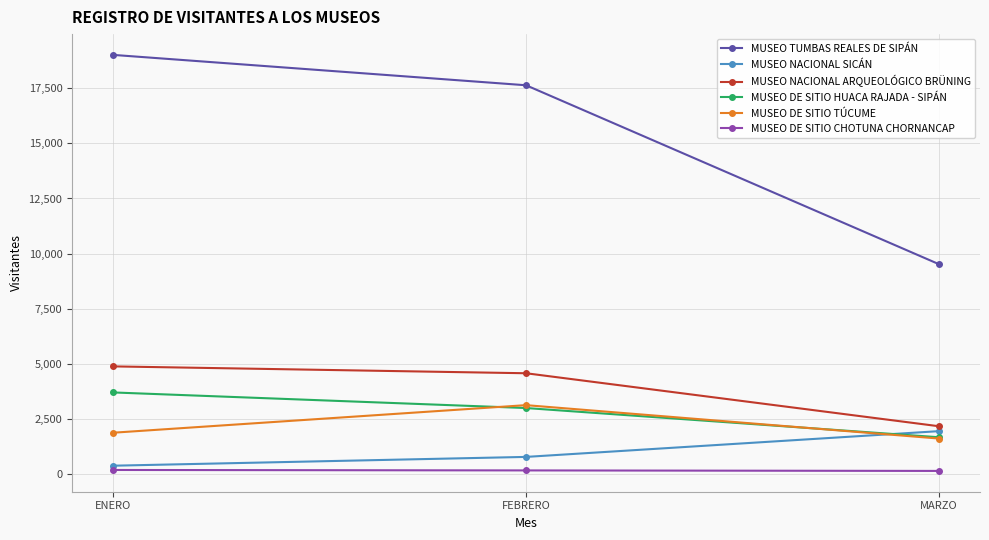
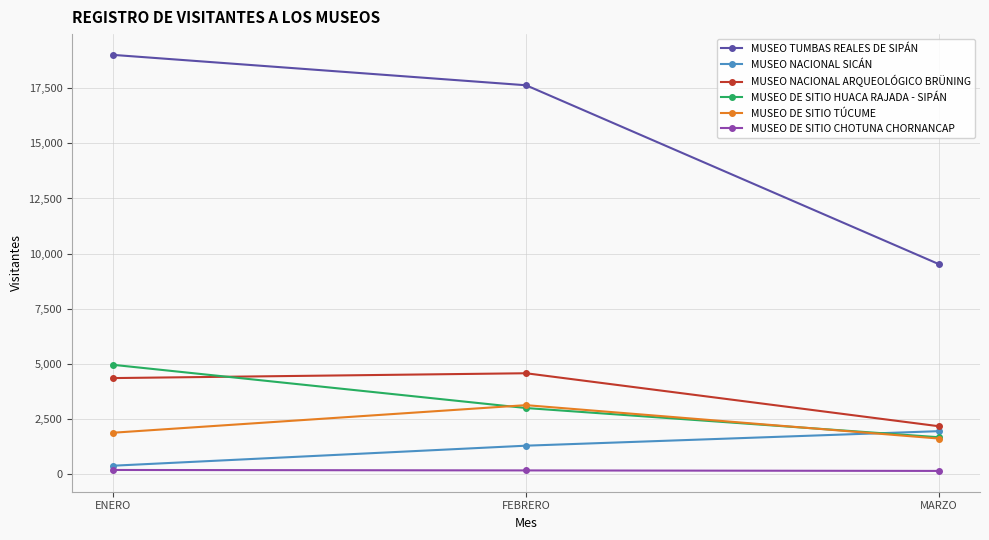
  {
    "MUSEO NACIONAL SICÁN": {
      "ENERO": "400",
-     "FEBRERO": "800",
+     "FEBRERO": "1,300",
      "MARZO": "1,900"
    },
    "MUSEO NACIONAL ARQUEOLÓGICO BRÜNING": {
-     "ENERO": "4,900",
+     "ENERO": "4,400",
      "FEBRERO": "4,600",
      "MARZO": "2,200"
    },
    "MUSEO DE SITIO HUACA RAJADA - SIPÁN": {
-     "ENERO": "3,700",
+     "ENERO": "5,000",
      "FEBRERO": "3,000"
    },
    "MUSEO DE SITIO TÚCUME": {
      "ENERO": "1,900",
      "FEBRERO": "3,100"
    }
  }
